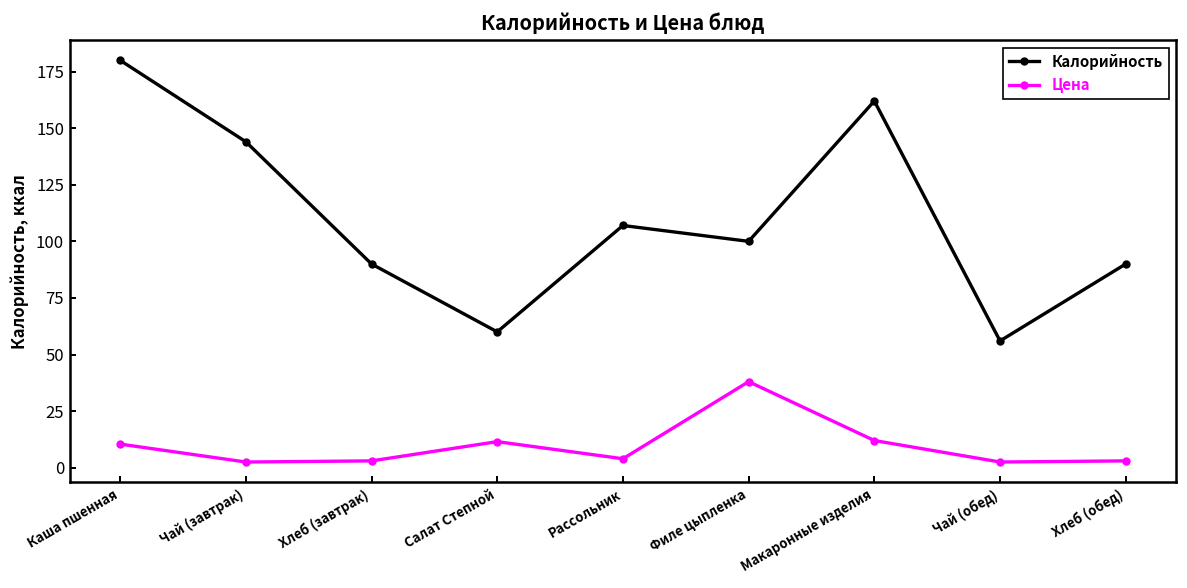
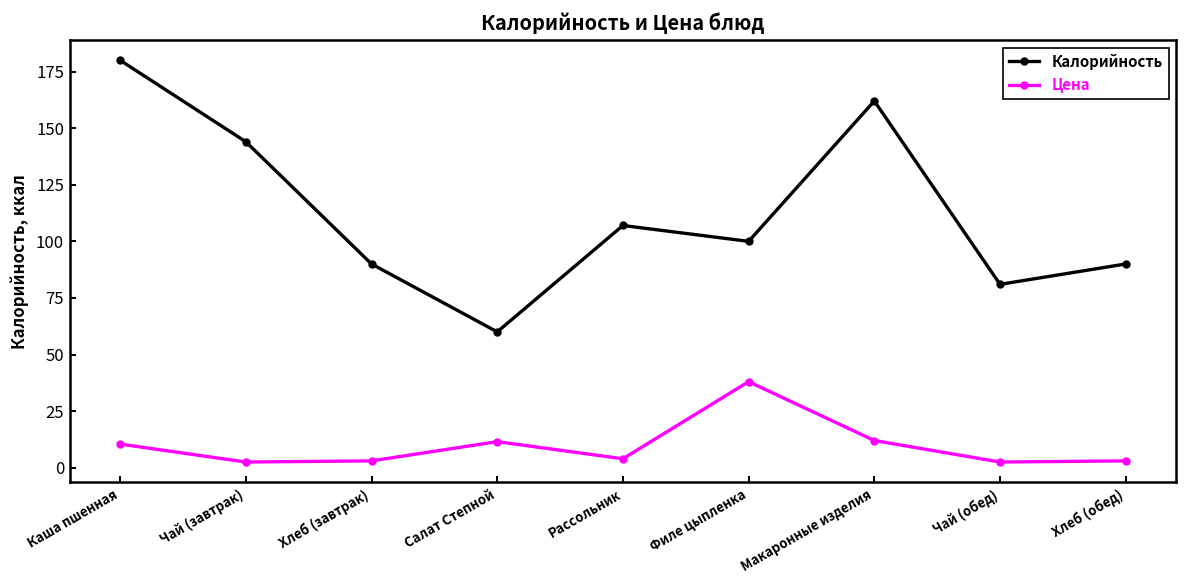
  {
    "Калорийность": {
      "Каша пшенная": 180,
      "Чай (завтрак)": 144,
      "Хлеб (завтрак)": 90,
      "Салат Степной": 60,
      "Рассольник": 107,
      "Филе цыпленка": 100,
      "Макаронные изделия": 162,
-     "Чай (обед)": 56,
+     "Чай (обед)": 81,
      "Хлеб (обед)": 90
    },
    "Цена": {
      "Каша пшенная": 10,
      "Чай (завтрак)": 3,
      "Хлеб (завтрак)": 3,
      "Салат Степной": 12,
      "Рассольник": 4,
      "Филе цыпленка": 38,
      "Макаронные изделия": 12,
      "Чай (обед)": 3,
      "Хлеб (обед)": 3
    }
  }
